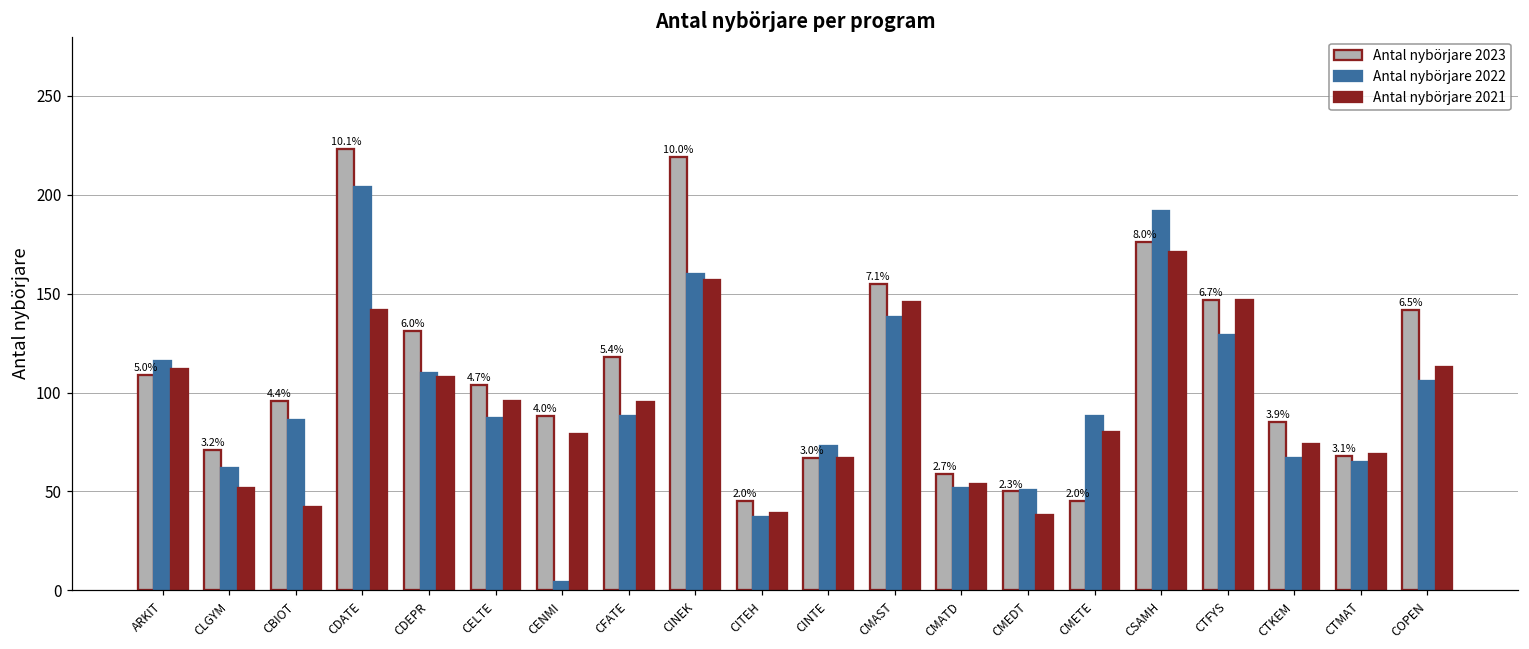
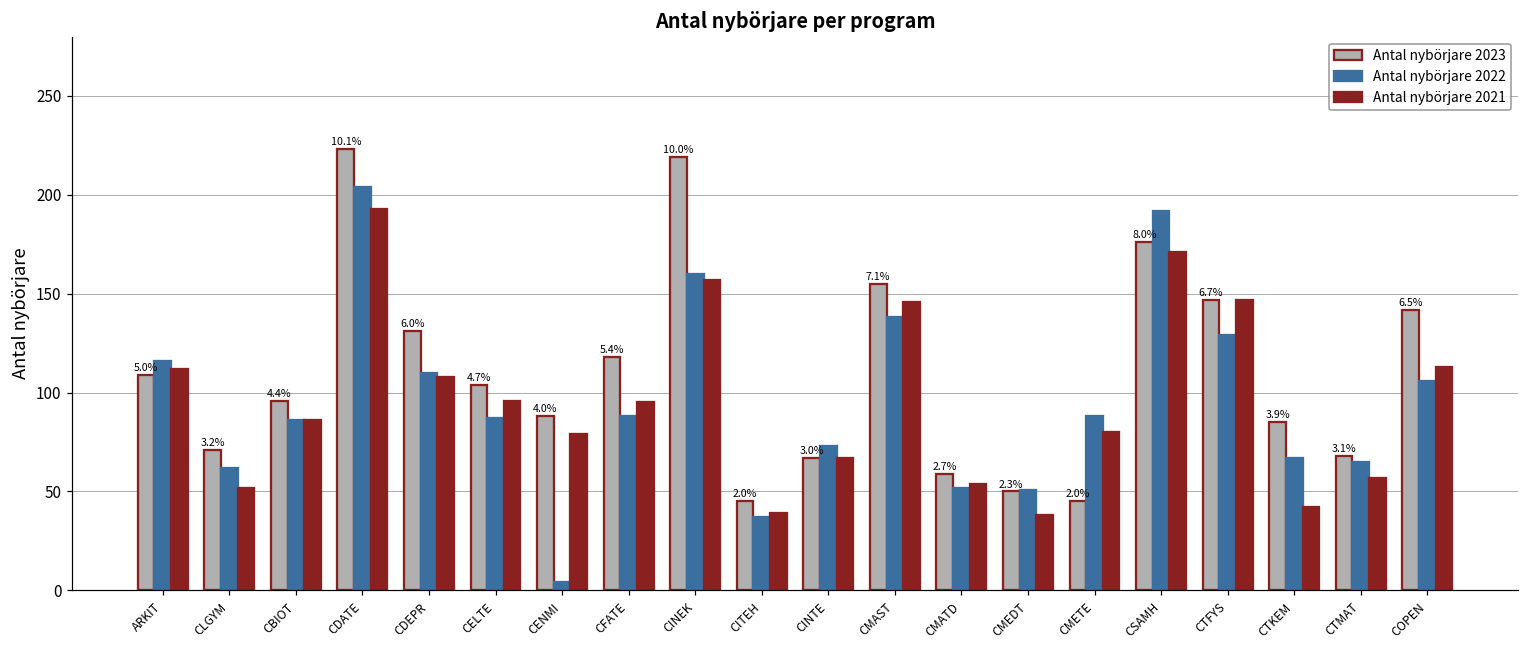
  {
    "Antal nybörjare 2022": {
      "ARKIT": 116,
      "CLGYM": 62,
      "CBIOT": 86,
      "CDATE": 204,
      "CDEPR": 110,
      "CELTE": 87,
      "CENMI": 4,
      "CFATE": 88,
      "CINEK": 160,
      "CITEH": 37,
      "CINTE": 73,
      "CMAST": 138,
      "CMATD": 52,
      "CMEDT": 51,
      "CMETE": 88,
      "CSAMH": 192,
      "CTFYS": 129,
      "CTKEM": 67,
      "CTMAT": 65,
      "COPEN": 106
    },
    "Antal nybörjare 2021": {
      "ARKIT": 112,
      "CLGYM": 52,
-     "CBIOT": 42,
-     "CDATE": 142,
+     "CBIOT": 86,
+     "CDATE": 193,
      "CDEPR": 108,
      "CELTE": 96,
      "CENMI": 79,
      "CFATE": 95,
      "CINEK": 157,
      "CITEH": 39,
      "CINTE": 67,
      "CMAST": 146,
      "CMATD": 54,
      "CMEDT": 38,
      "CMETE": 80,
      "CSAMH": 171,
      "CTFYS": 147,
-     "CTKEM": 74,
-     "CTMAT": 69,
+     "CTKEM": 42,
+     "CTMAT": 57,
      "COPEN": 113
    }
  }
